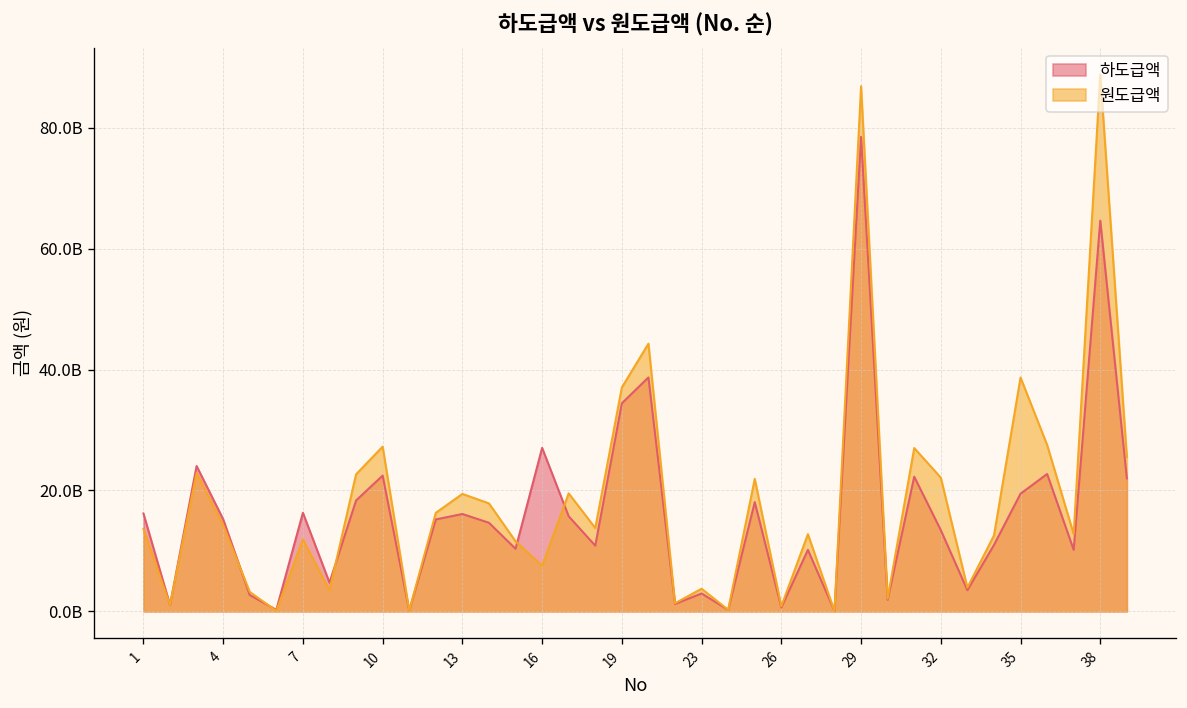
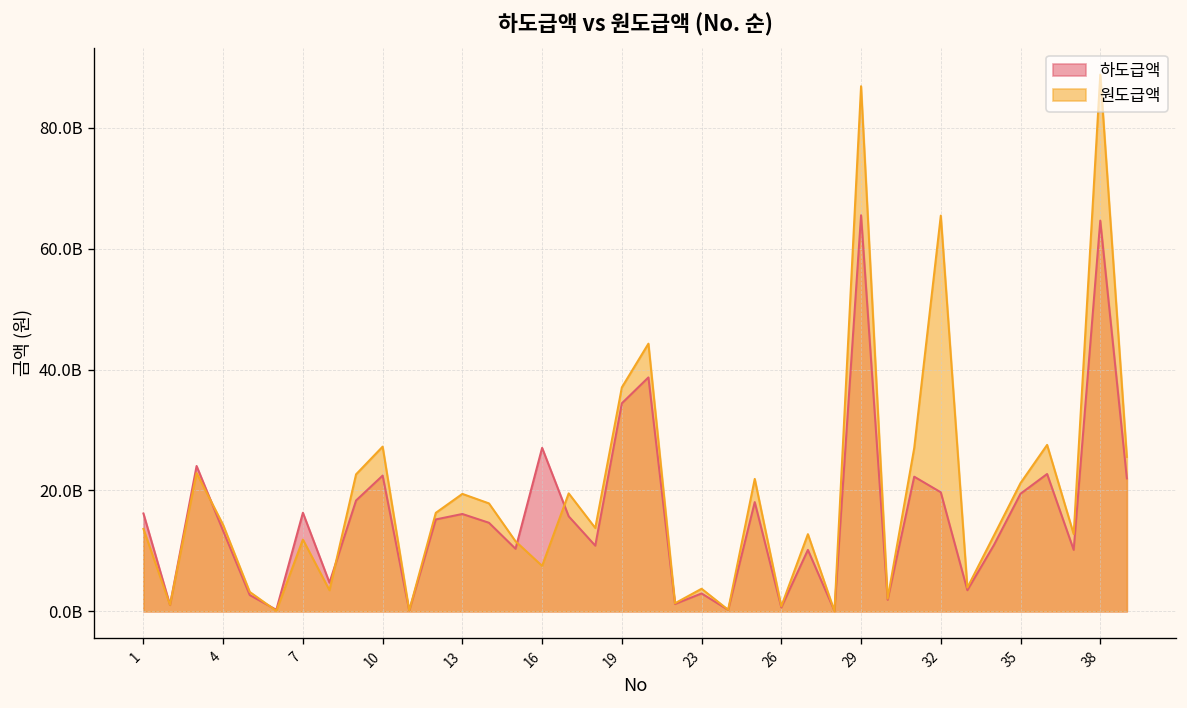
  {
    "하도급액": {
      "1": 16000000000,
-     "4": 15000000000,
+     "4": 13000000000,
      "7": 16000000000,
      "10": 22000000000,
      "13": 16000000000,
      "16": 27000000000,
      "19": 34000000000,
      "23": 3000000000,
-     "29": 79000000000,
-     "32": 13000000000,
+     "29": 66000000000,
+     "32": 20000000000,
      "35": 19000000000,
      "38": 65000000000
    },
    "원도급액": {
      "1": 14000000000,
      "4": 14000000000,
      "7": 12000000000,
      "10": 27000000000,
      "13": 19000000000,
      "16": 8000000000,
      "19": 37000000000,
      "23": 4000000000,
      "29": 87000000000,
-     "32": 22000000000,
-     "35": 39000000000
+     "32": 65000000000,
+     "35": 21000000000
    }
  }
